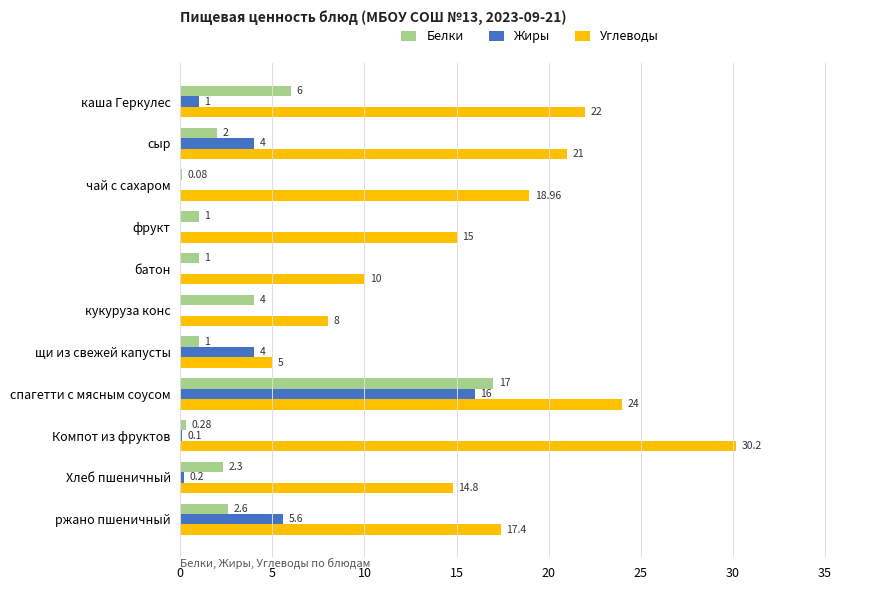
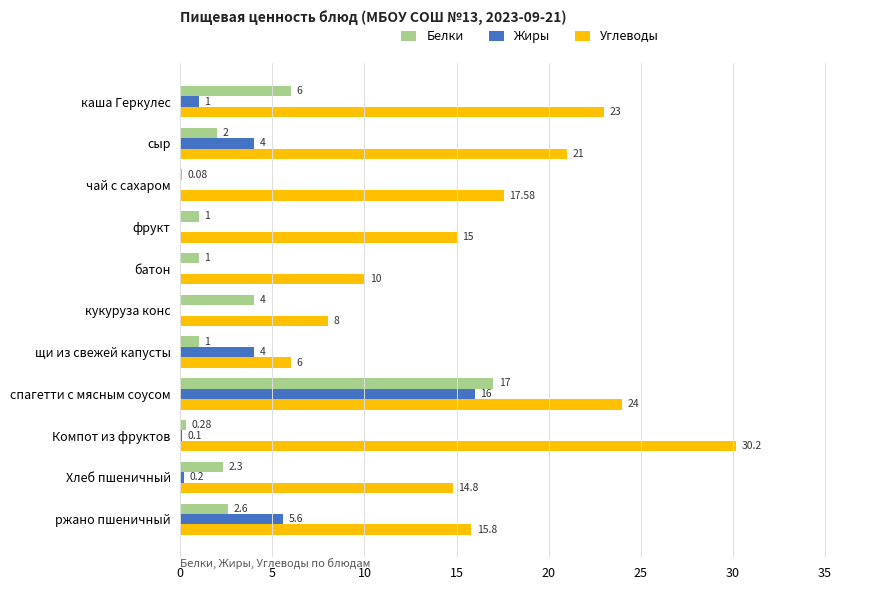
  {
    "Белки": {
      "каша Геркулес": 6,
      "сыр": 2,
      "чай с сахаром": 0.08,
      "фрукт": 1,
      "батон": 1,
      "кукуруза конс": 4,
      "щи из свежей капусты": 1,
      "спагетти с мясным соусом": 17,
      "Компот из фруктов": 0.28,
      "Хлеб пшеничный": 2.3,
      "ржано пшеничный": 2.6
    },
    "Жиры": {
      "каша Геркулес": 1,
      "сыр": 4,
      "щи из свежей капусты": 4,
      "спагетти с мясным соусом": 16,
      "Компот из фруктов": 0.1,
      "Хлеб пшеничный": 0.2,
      "ржано пшеничный": 5.6
    },
    "Углеводы": {
-     "каша Геркулес": 22,
+     "каша Геркулес": 23,
      "сыр": 21,
-     "чай с сахаром": 18.96,
+     "чай с сахаром": 17.58,
      "фрукт": 15,
      "батон": 10,
      "кукуруза конс": 8,
-     "щи из свежей капусты": 5,
+     "щи из свежей капусты": 6,
      "спагетти с мясным соусом": 24,
      "Компот из фруктов": 30.2,
      "Хлеб пшеничный": 14.8,
-     "ржано пшеничный": 17.4
+     "ржано пшеничный": 15.8
    }
  }
